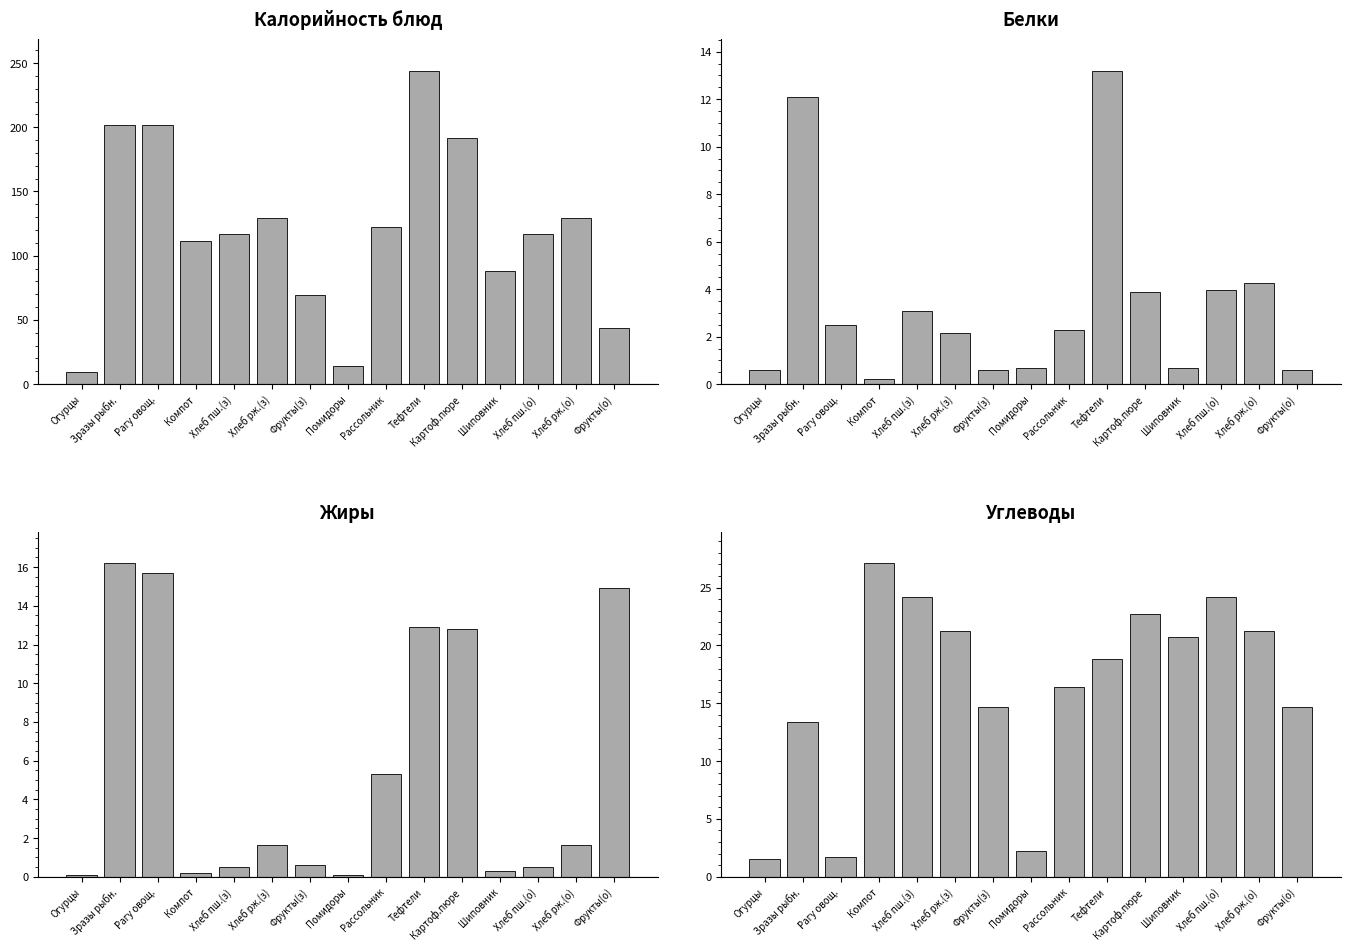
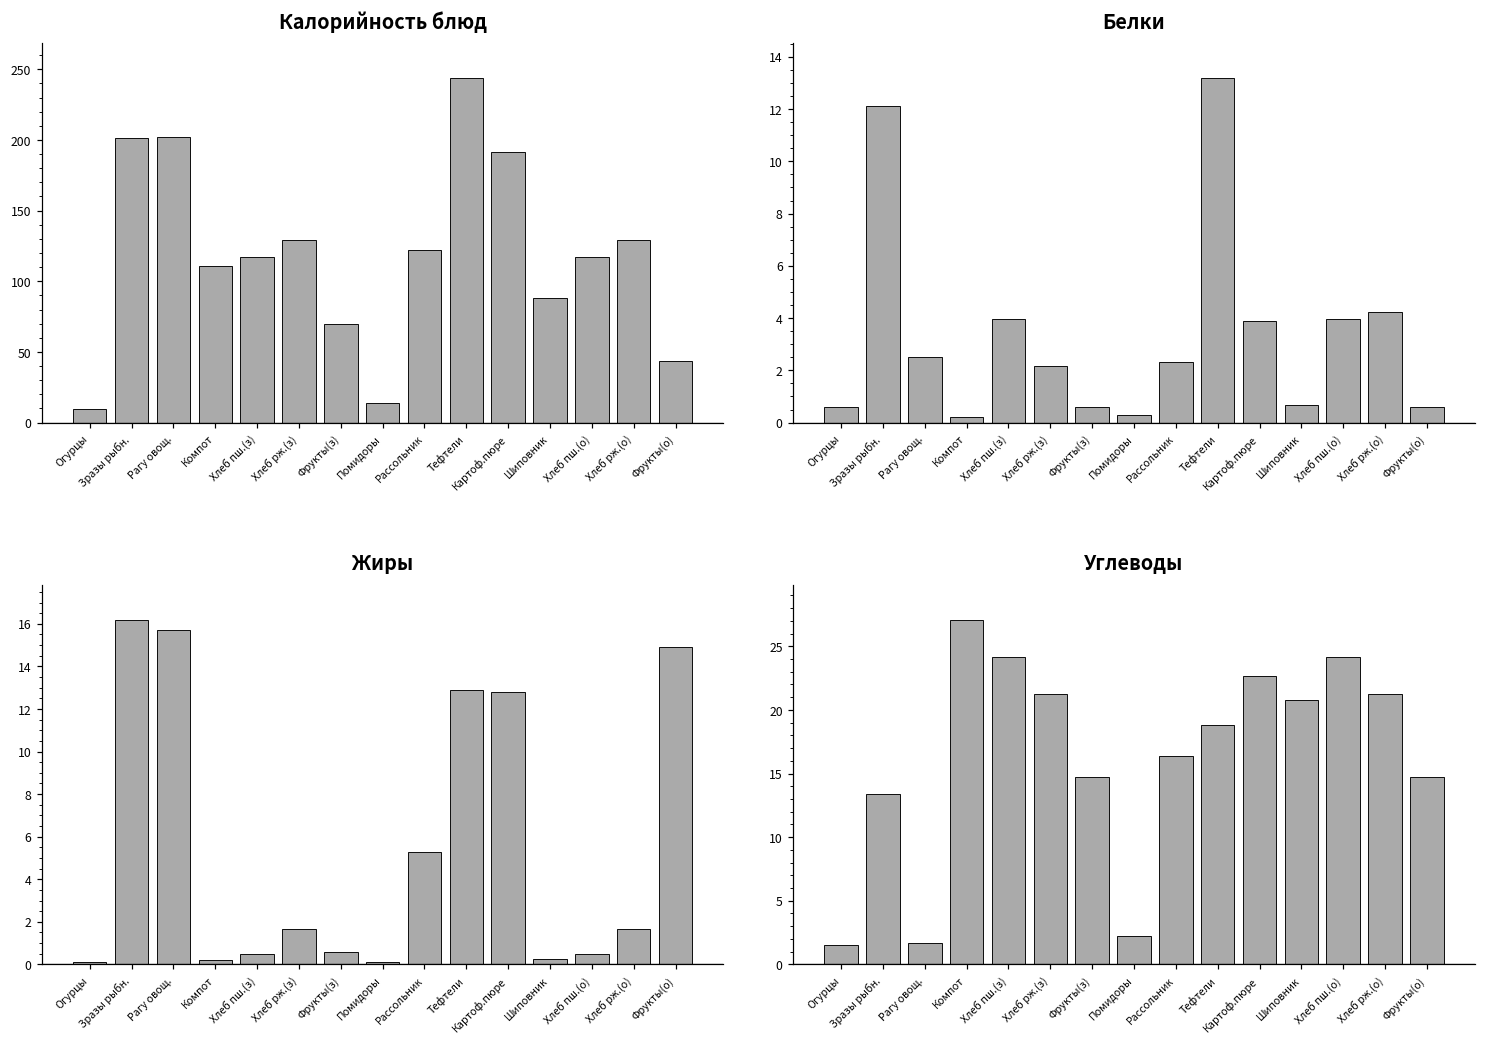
  {
    "Калорийность блюд": {
      "Огурцы": 10,
      "Зразы рыбн.": 202,
      "Рагу овощ.": 202,
      "Компот": 111,
      "Хлеб пш.(з)": 117,
      "Хлеб рж.(з)": 129,
      "Фрукты(з)": 70,
      "Помидоры": 14,
      "Рассольник": 122,
      "Тефтели": 244,
      "Картоф.пюре": 191,
      "Шиповник": 88,
      "Хлеб пш.(о)": 117,
      "Хлеб рж.(о)": 129,
      "Фрукты(о)": 44
    },
    "Белки": {
      "Огурцы": 0.6,
      "Зразы рыбн.": 12.1,
      "Рагу овощ.": 2.5,
      "Компот": 0.2,
-     "Хлеб пш.(з)": 3.1,
+     "Хлеб пш.(з)": 4.0,
      "Хлеб рж.(з)": 2.2,
      "Фрукты(з)": 0.6,
-     "Помидоры": 0.7,
+     "Помидоры": 0.3,
      "Рассольник": 2.3,
      "Тефтели": 13.2,
      "Картоф.пюре": 3.9,
      "Шиповник": 0.7,
      "Хлеб пш.(о)": 4.0,
      "Хлеб рж.(о)": 4.3,
      "Фрукты(о)": 0.6
    },
    "Жиры": {
      "Зразы рыбн.": 16.2,
      "Рагу овощ.": 15.7,
      "Компот": 0.2,
      "Хлеб пш.(з)": 0.5,
      "Хлеб рж.(з)": 1.7,
      "Фрукты(з)": 0.6,
      "Рассольник": 5.3,
      "Тефтели": 12.9,
      "Картоф.пюре": 12.8,
      "Шиповник": 0.3,
      "Хлеб пш.(о)": 0.5,
      "Хлеб рж.(о)": 1.7,
      "Фрукты(о)": 14.9
    },
    "Углеводы": {
      "Огурцы": 1.5,
      "Зразы рыбн.": 13.4,
      "Рагу овощ.": 1.7,
      "Компот": 27.1,
      "Хлеб пш.(з)": 24.2,
      "Хлеб рж.(з)": 21.3,
      "Фрукты(з)": 14.7,
      "Помидоры": 2.2,
      "Рассольник": 16.4,
      "Тефтели": 18.8,
      "Картоф.пюре": 22.7,
      "Шиповник": 20.8,
      "Хлеб пш.(о)": 24.2,
      "Хлеб рж.(о)": 21.3,
      "Фрукты(о)": 14.7
    }
  }
